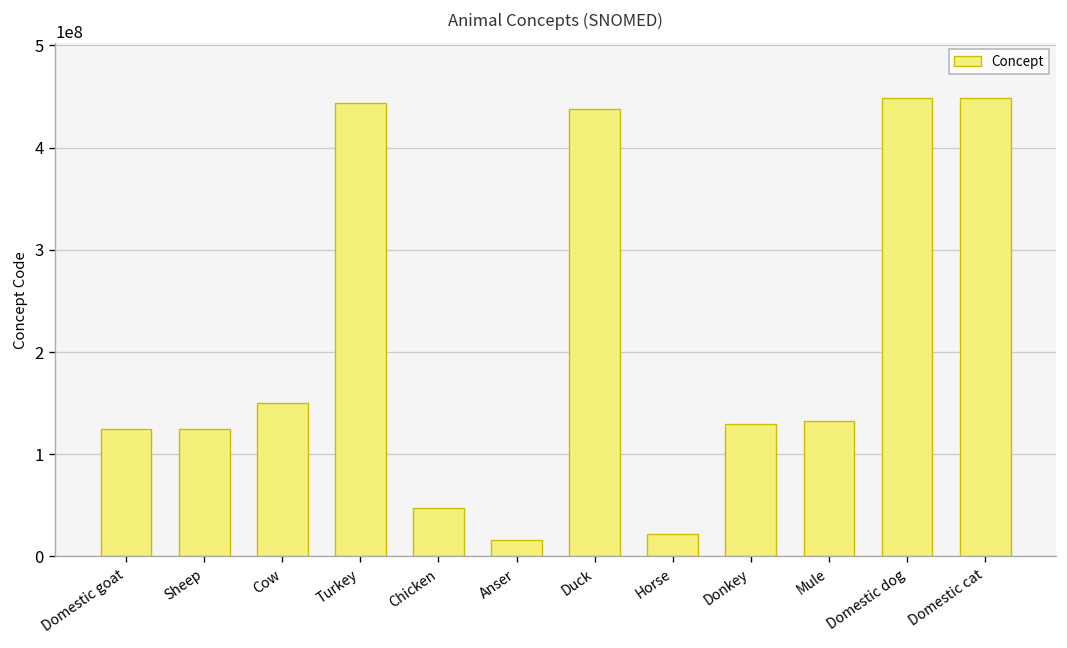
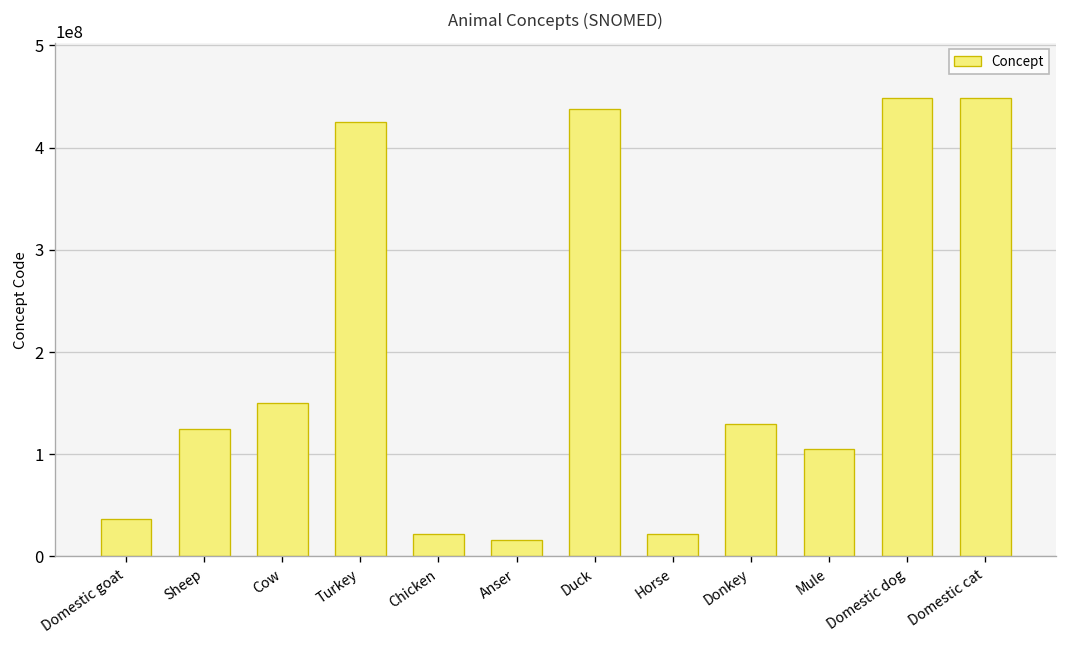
  {
-   "Domestic goat": 130000000,
+   "Domestic goat": 40000000,
    "Sheep": 130000000,
    "Cow": 150000000,
-   "Turkey": 440000000,
-   "Chicken": 50000000,
+   "Turkey": 430000000,
+   "Chicken": 20000000,
    "Anser": 20000000,
    "Duck": 440000000,
    "Horse": 20000000,
    "Donkey": 130000000,
-   "Mule": 130000000,
+   "Mule": 110000000,
    "Domestic dog": 450000000,
    "Domestic cat": 450000000
  }
